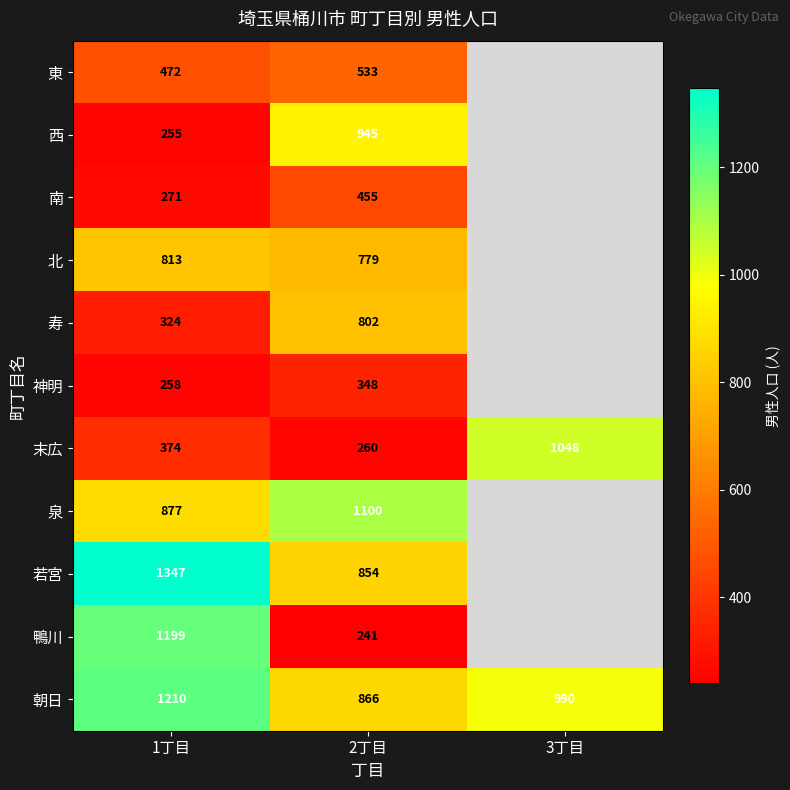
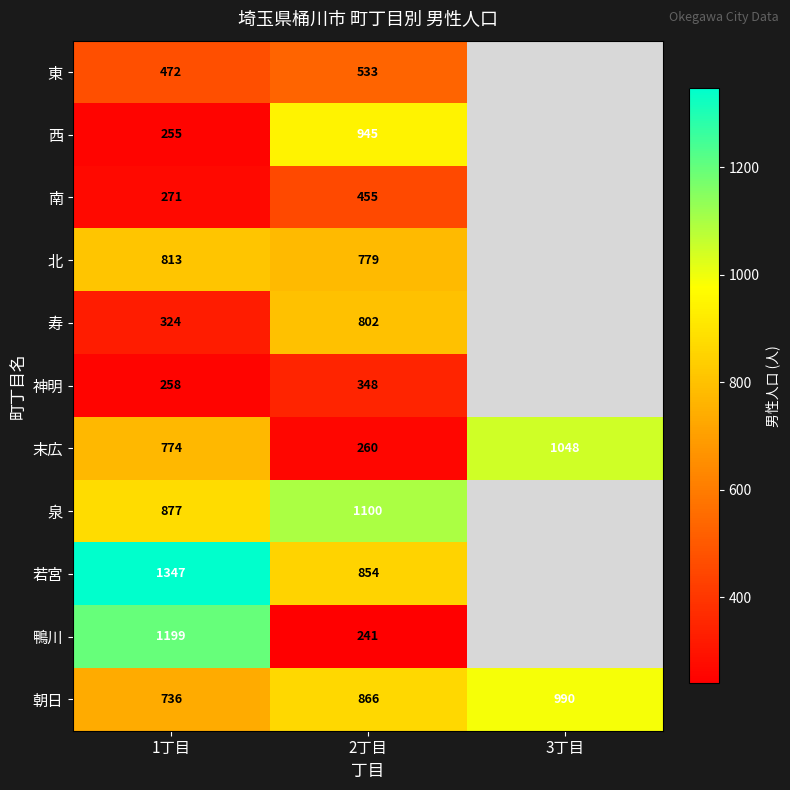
  {
    "東": {
      "1丁目": 472,
      "2丁目": 533
    },
    "西": {
      "1丁目": 255,
      "2丁目": 945
    },
    "南": {
      "1丁目": 271,
      "2丁目": 455
    },
    "北": {
      "1丁目": 813,
      "2丁目": 779
    },
    "寿": {
      "1丁目": 324,
      "2丁目": 802
    },
    "神明": {
      "1丁目": 258,
      "2丁目": 348
    },
    "末広": {
-     "1丁目": 374,
+     "1丁目": 774,
      "2丁目": 260,
      "3丁目": 1048
    },
    "泉": {
      "1丁目": 877,
      "2丁目": 1100
    },
    "若宮": {
      "1丁目": 1347,
      "2丁目": 854
    },
    "鴨川": {
      "1丁目": 1199,
      "2丁目": 241
    },
    "朝日": {
-     "1丁目": 1210,
+     "1丁目": 736,
      "2丁目": 866,
      "3丁目": 990
    }
  }
